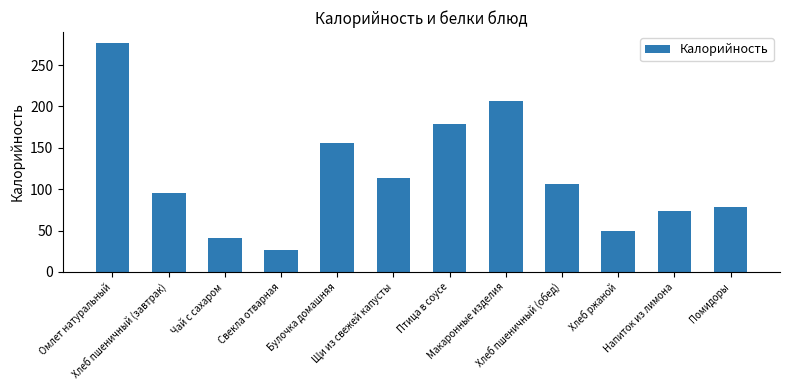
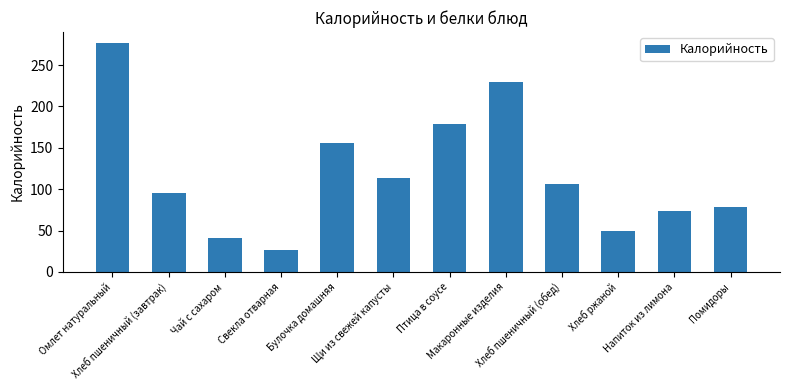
  {
    "Омлет натуральный": 280,
    "Хлеб пшеничный (завтрак)": 100,
    "Чай с сахаром": 40,
    "Свекла отварная": 30,
    "Булочка домашняя": 160,
    "Щи из свежей капусты": 110,
    "Птица в соусе": 180,
-   "Макаронные изделия": 210,
+   "Макаронные изделия": 230,
    "Хлеб пшеничный (обед)": 110,
    "Хлеб ржаной": 50,
    "Напиток из лимона": 70,
    "Помидоры": 80
  }
